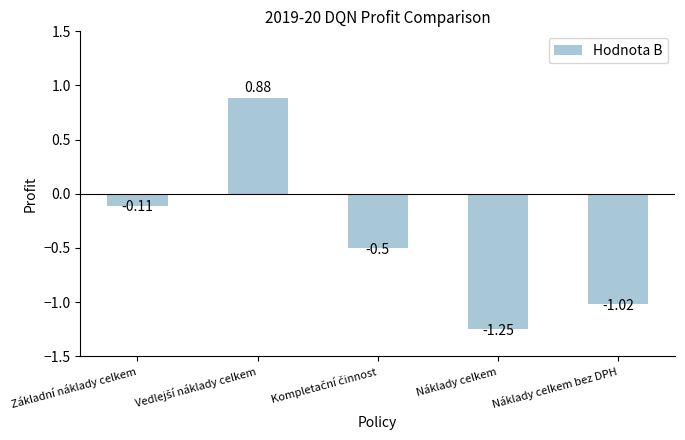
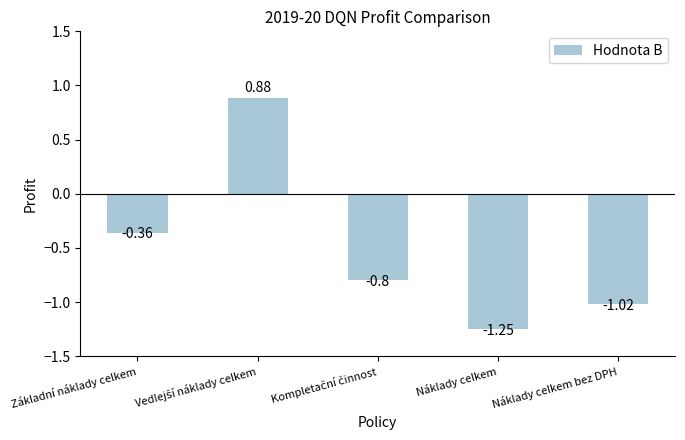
  {
-   "Základní náklady celkem": -0.11,
+   "Základní náklady celkem": -0.36,
    "Vedlejší náklady celkem": 0.88,
-   "Kompletační činnost": -0.5,
+   "Kompletační činnost": -0.8,
    "Náklady celkem": -1.25,
    "Náklady celkem bez DPH": -1.02
  }
